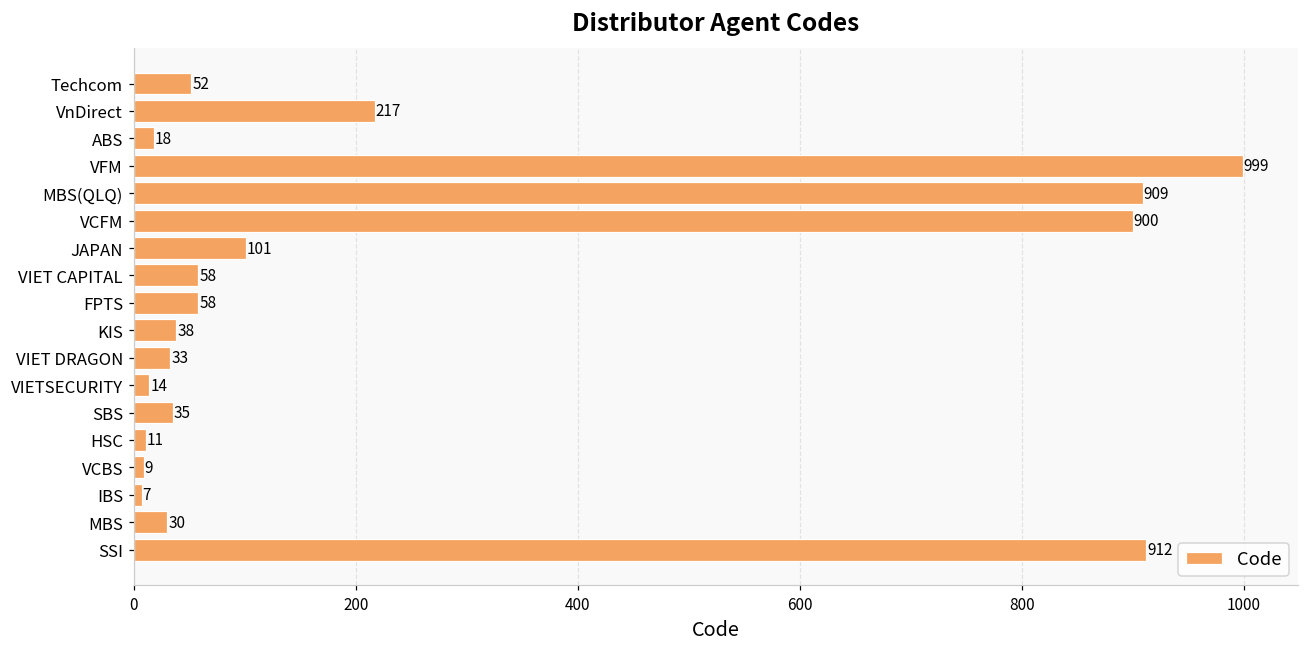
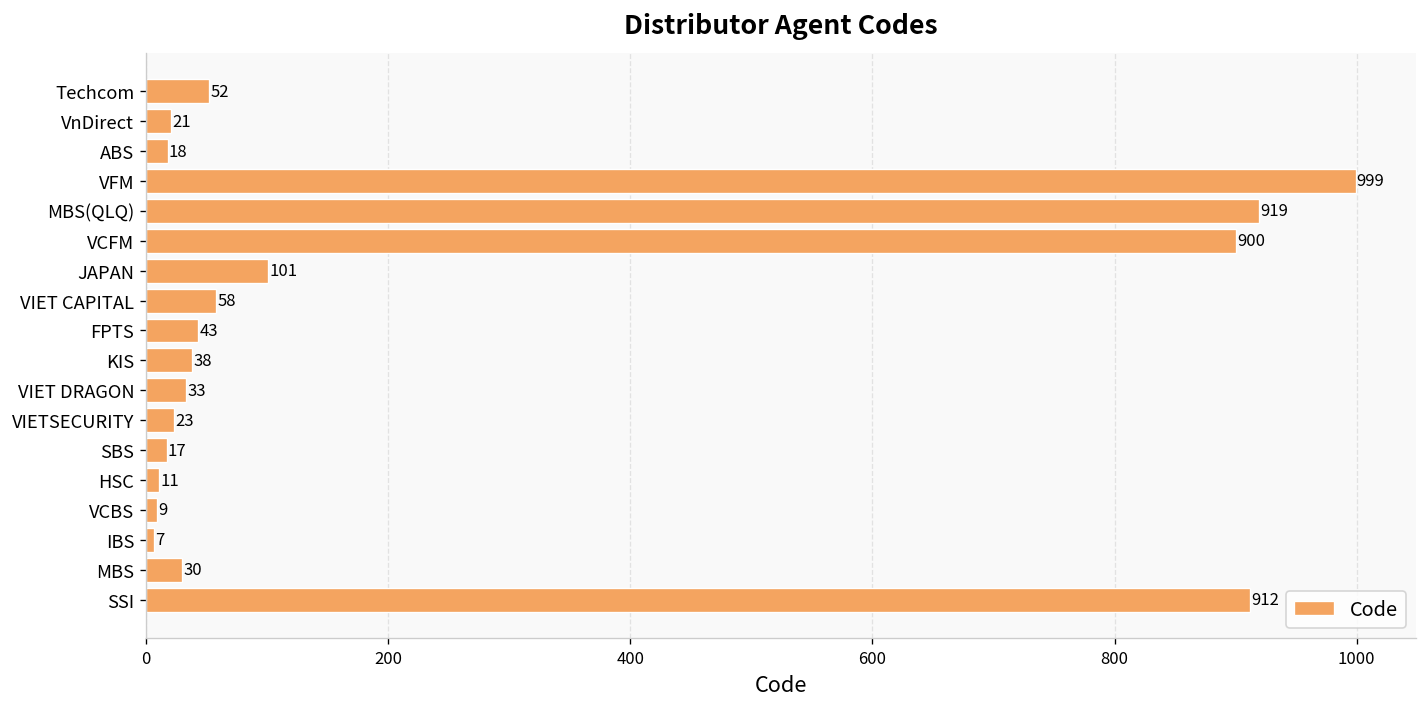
  {
    "Techcom": 52,
-   "VnDirect": 217,
+   "VnDirect": 21,
    "ABS": 18,
    "VFM": 999,
-   "MBS(QLQ)": 909,
+   "MBS(QLQ)": 919,
    "VCFM": 900,
    "JAPAN": 101,
    "VIET CAPITAL": 58,
-   "FPTS": 58,
+   "FPTS": 43,
    "KIS": 38,
    "VIET DRAGON": 33,
-   "VIETSECURITY": 14,
-   "SBS": 35,
+   "VIETSECURITY": 23,
+   "SBS": 17,
    "HSC": 11,
    "VCBS": 9,
    "IBS": 7,
    "MBS": 30,
    "SSI": 912
  }
